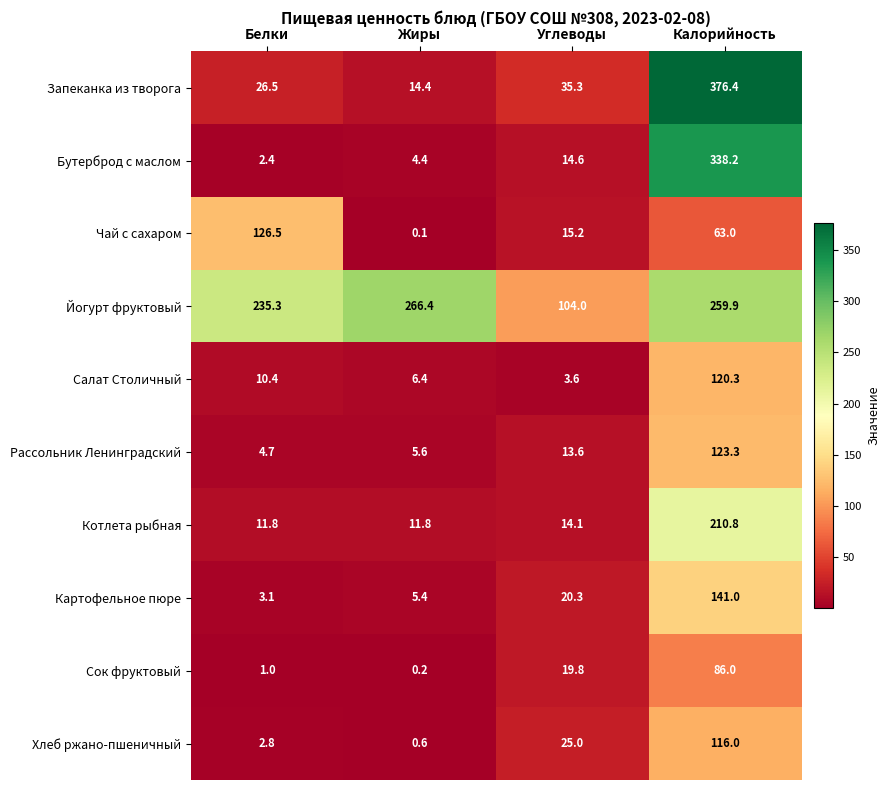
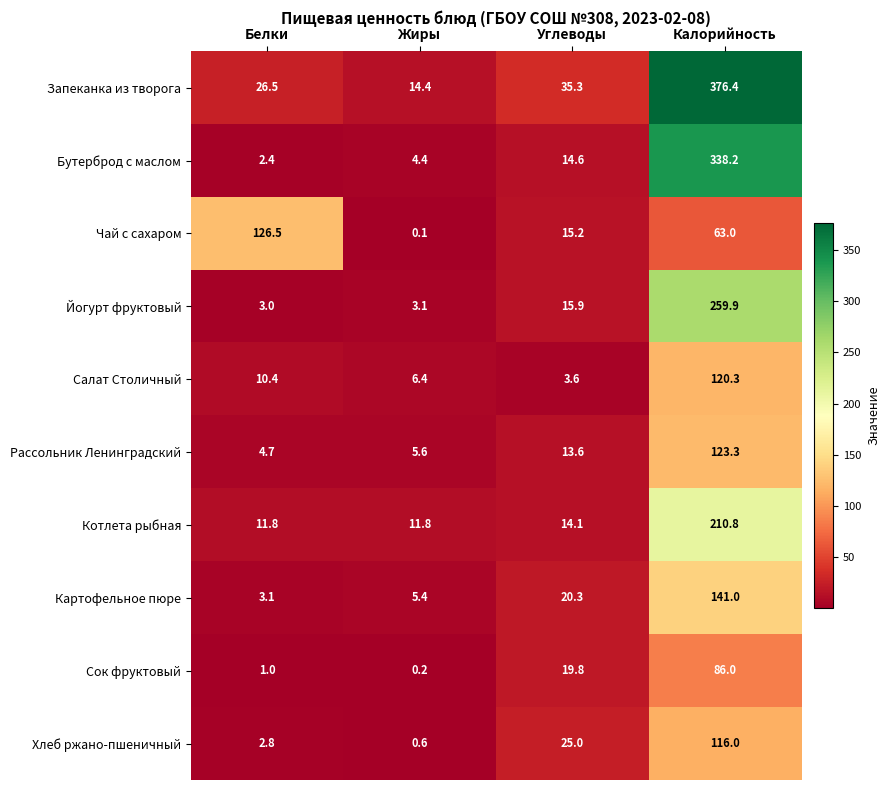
  {
    "Запеканка из творога": {
      "Белки": 26.5,
      "Жиры": 14.4,
      "Углеводы": 35.3,
      "Калорийность": 376.4
    },
    "Бутерброд с маслом": {
      "Белки": 2.4,
      "Жиры": 4.4,
      "Углеводы": 14.6,
      "Калорийность": 338.2
    },
    "Чай с сахаром": {
      "Белки": 126.5,
      "Жиры": 0.1,
      "Углеводы": 15.2,
      "Калорийность": 63.0
    },
    "Йогурт фруктовый": {
-     "Белки": 235.3,
-     "Жиры": 266.4,
-     "Углеводы": 104.0,
+     "Белки": 3.0,
+     "Жиры": 3.1,
+     "Углеводы": 15.9,
      "Калорийность": 259.9
    },
    "Салат Столичный": {
      "Белки": 10.4,
      "Жиры": 6.4,
      "Углеводы": 3.6,
      "Калорийность": 120.3
    },
    "Рассольник Ленинградский": {
      "Белки": 4.7,
      "Жиры": 5.6,
      "Углеводы": 13.6,
      "Калорийность": 123.3
    },
    "Котлета рыбная": {
      "Белки": 11.8,
      "Жиры": 11.8,
      "Углеводы": 14.1,
      "Калорийность": 210.8
    },
    "Картофельное пюре": {
      "Белки": 3.1,
      "Жиры": 5.4,
      "Углеводы": 20.3,
      "Калорийность": 141.0
    },
    "Сок фруктовый": {
      "Белки": 1.0,
      "Жиры": 0.2,
      "Углеводы": 19.8,
      "Калорийность": 86.0
    },
    "Хлеб ржано-пшеничный": {
      "Белки": 2.8,
      "Жиры": 0.6,
      "Углеводы": 25.0,
      "Калорийность": 116.0
    }
  }
